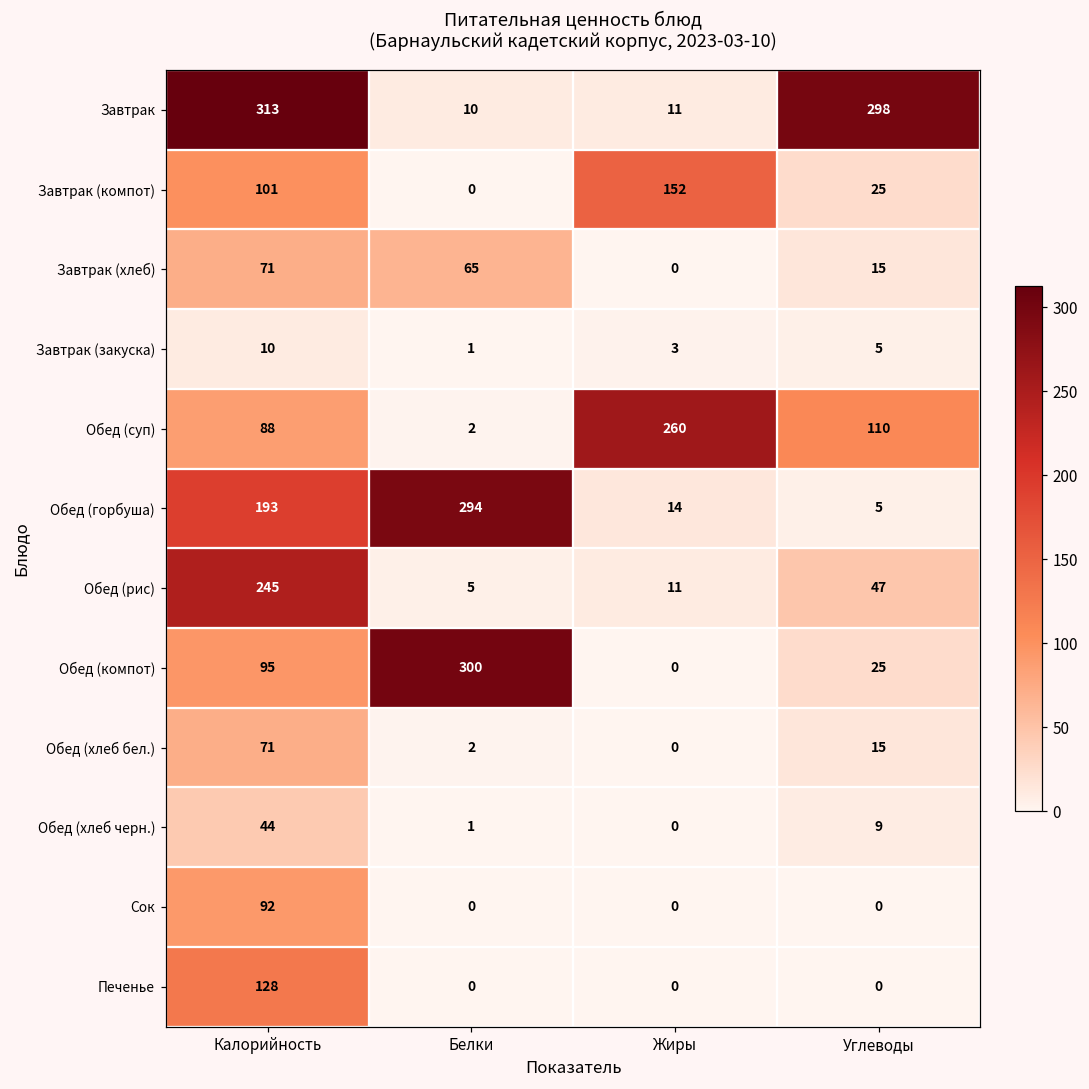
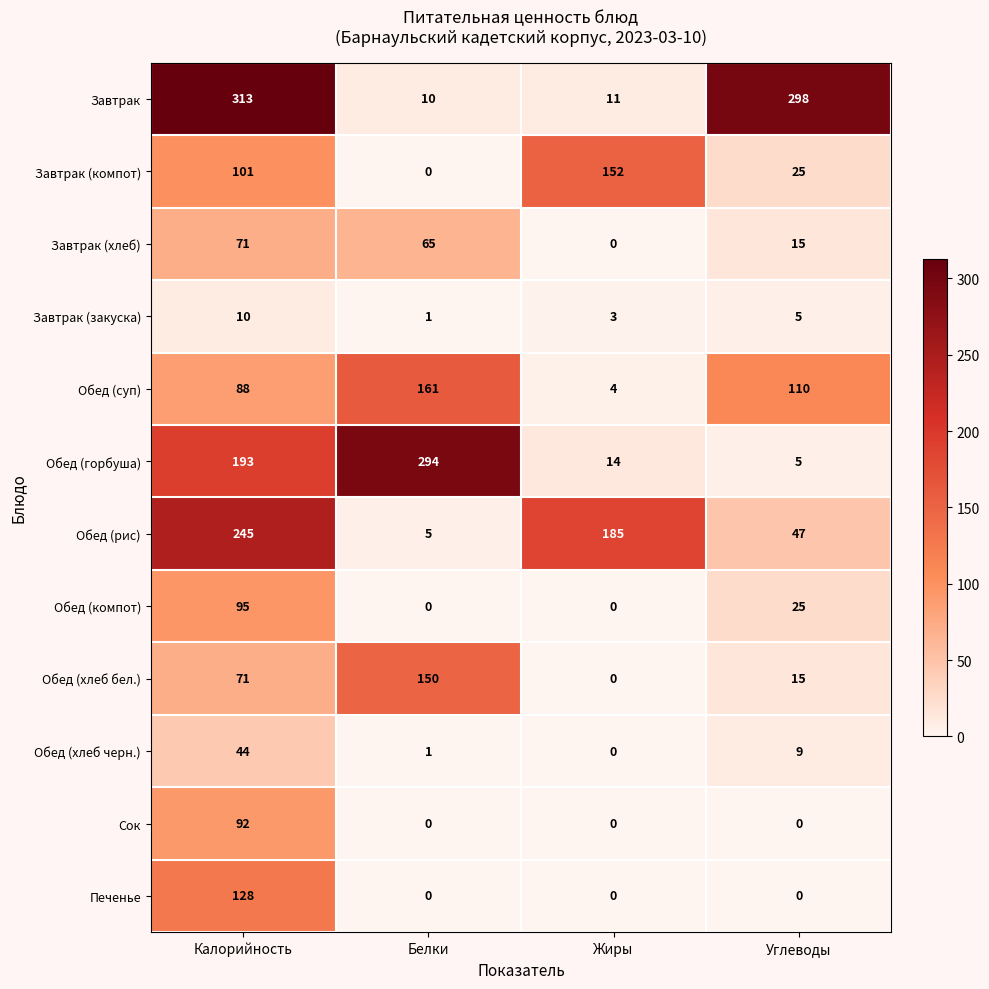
  {
    "Завтрак": {
      "Калорийность": 313,
      "Белки": 10,
      "Жиры": 11,
      "Углеводы": 298
    },
    "Завтрак (компот)": {
      "Калорийность": 101,
      "Белки": 0,
      "Жиры": 152,
      "Углеводы": 25
    },
    "Завтрак (хлеб)": {
      "Калорийность": 71,
      "Белки": 65,
      "Жиры": 0,
      "Углеводы": 15
    },
    "Завтрак (закуска)": {
      "Калорийность": 10,
      "Белки": 1,
      "Жиры": 3,
      "Углеводы": 5
    },
    "Обед (суп)": {
      "Калорийность": 88,
-     "Белки": 2,
-     "Жиры": 260,
+     "Белки": 161,
+     "Жиры": 4,
      "Углеводы": 110
    },
    "Обед (горбуша)": {
      "Калорийность": 193,
      "Белки": 294,
      "Жиры": 14,
      "Углеводы": 5
    },
    "Обед (рис)": {
      "Калорийность": 245,
      "Белки": 5,
-     "Жиры": 11,
+     "Жиры": 185,
      "Углеводы": 47
    },
    "Обед (компот)": {
      "Калорийность": 95,
-     "Белки": 300,
+     "Белки": 0,
      "Жиры": 0,
      "Углеводы": 25
    },
    "Обед (хлеб бел.)": {
      "Калорийность": 71,
-     "Белки": 2,
+     "Белки": 150,
      "Жиры": 0,
      "Углеводы": 15
    },
    "Обед (хлеб черн.)": {
      "Калорийность": 44,
      "Белки": 1,
      "Жиры": 0,
      "Углеводы": 9
    },
    "Сок": {
      "Калорийность": 92,
      "Белки": 0,
      "Жиры": 0,
      "Углеводы": 0
    },
    "Печенье": {
      "Калорийность": 128,
      "Белки": 0,
      "Жиры": 0,
      "Углеводы": 0
    }
  }
